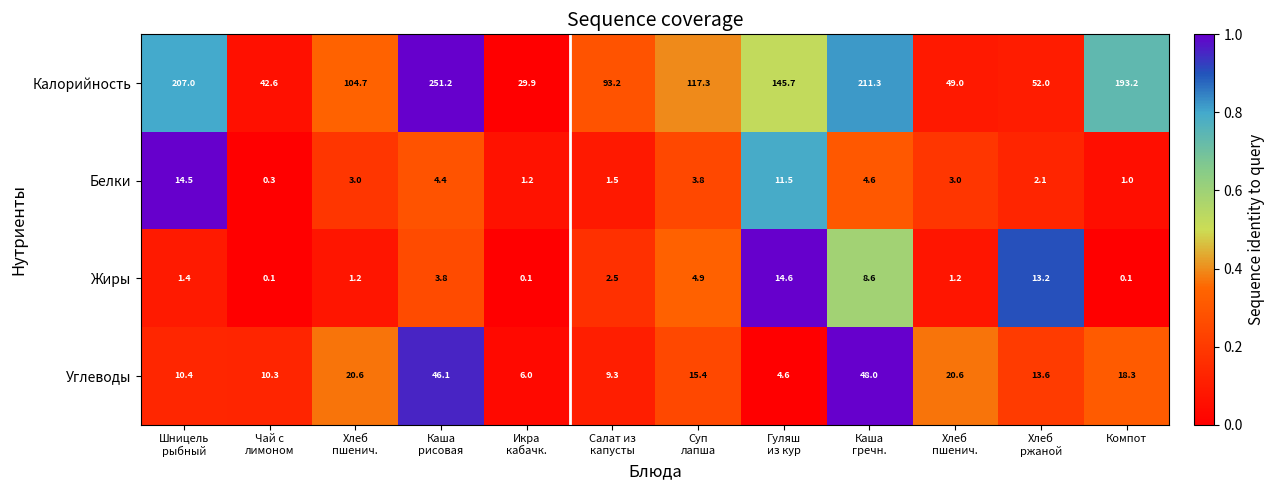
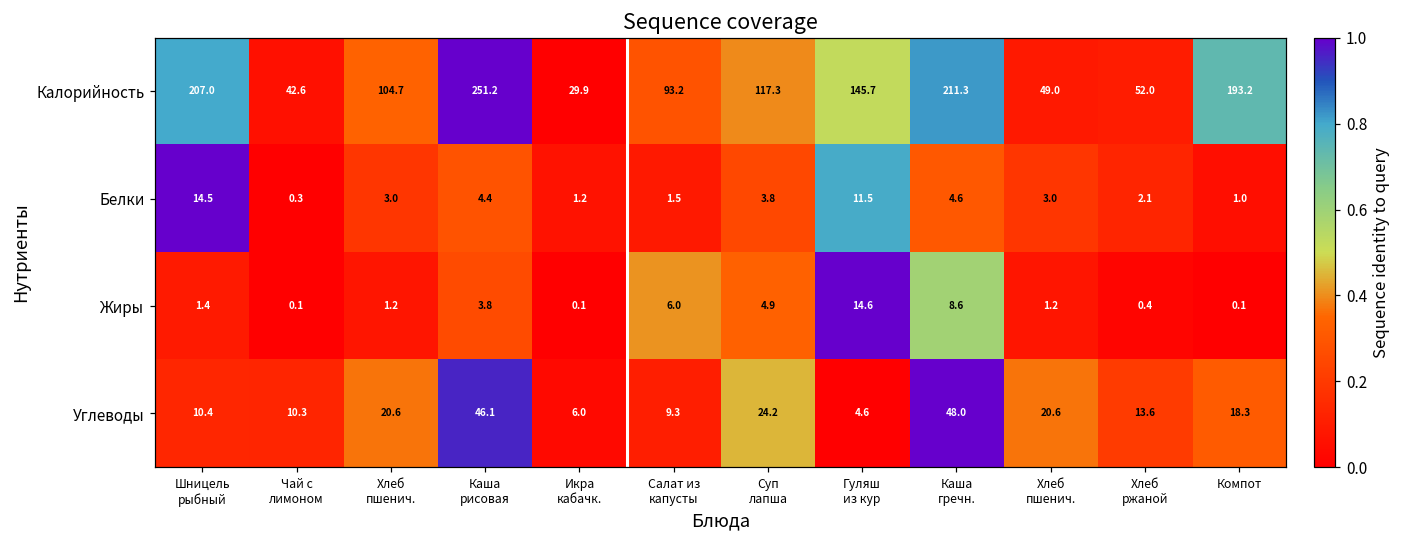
  {
    "Калорийность": {
      "Шницель рыбный": 207.0,
      "Чай с лимоном": 42.6,
      "Каша рисовая": 251.2,
      "Икра кабачк.": 29.9,
      "Салат из капусты": 93.2,
      "Суп лапша": 117.3,
      "Гуляш из кур": 145.7,
      "Каша гречн.": 211.3,
      "Хлеб ржаной": 52.0,
      "Компот": 193.2
    },
    "Белки": {
      "Шницель рыбный": 14.5,
      "Чай с лимоном": 0.3,
      "Каша рисовая": 4.4,
      "Икра кабачк.": 1.2,
      "Салат из капусты": 1.5,
      "Суп лапша": 3.8,
      "Гуляш из кур": 11.5,
      "Каша гречн.": 4.6,
      "Хлеб ржаной": 2.1,
      "Компот": 1.0
    },
    "Жиры": {
      "Шницель рыбный": 1.4,
      "Чай с лимоном": 0.1,
      "Каша рисовая": 3.8,
      "Икра кабачк.": 0.1,
-     "Салат из капусты": 2.5,
+     "Салат из капусты": 6.0,
      "Суп лапша": 4.9,
      "Гуляш из кур": 14.6,
      "Каша гречн.": 8.6,
-     "Хлеб ржаной": 13.2,
+     "Хлеб ржаной": 0.4,
      "Компот": 0.1
    },
    "Углеводы": {
      "Шницель рыбный": 10.4,
      "Чай с лимоном": 10.3,
      "Каша рисовая": 46.1,
      "Икра кабачк.": 6.0,
      "Салат из капусты": 9.3,
-     "Суп лапша": 15.4,
+     "Суп лапша": 24.2,
      "Гуляш из кур": 4.6,
      "Каша гречн.": 48.0,
      "Хлеб ржаной": 13.6,
      "Компот": 18.3
    }
  }
